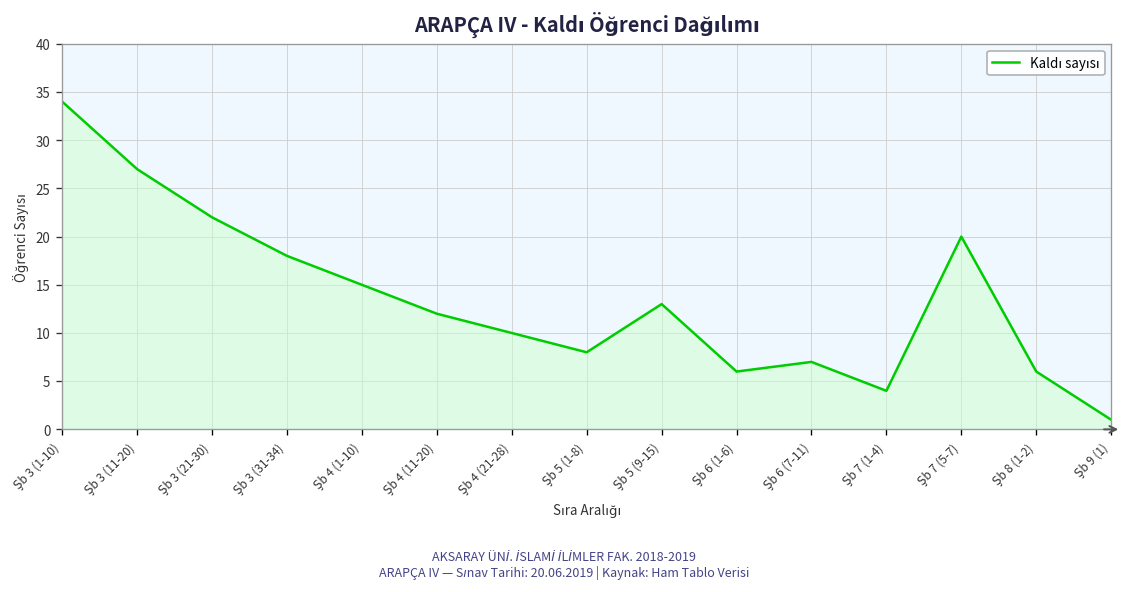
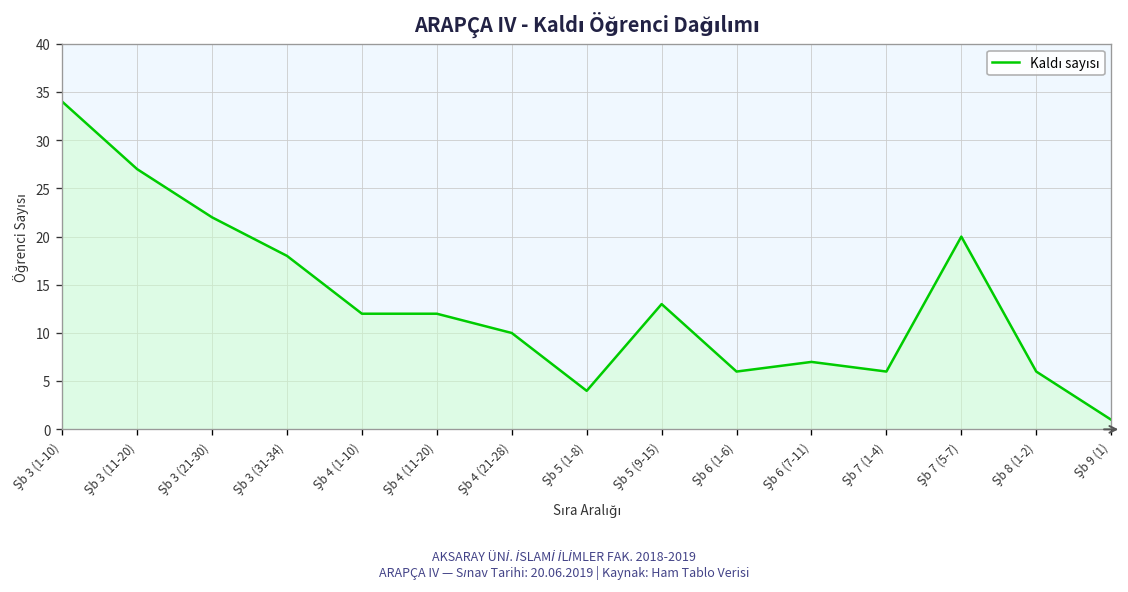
  {
    "Şb 3 (1-10)": 34,
    "Şb 3 (11-20)": 27,
    "Şb 3 (21-30)": 22,
    "Şb 3 (31-34)": 18,
-   "Şb 4 (1-10)": 15,
+   "Şb 4 (1-10)": 12,
    "Şb 4 (11-20)": 12,
    "Şb 4 (21-28)": 10,
-   "Şb 5 (1-8)": 8,
+   "Şb 5 (1-8)": 4,
    "Şb 5 (9-15)": 13,
    "Şb 6 (1-6)": 6,
    "Şb 6 (7-11)": 7,
-   "Şb 7 (1-4)": 4,
+   "Şb 7 (1-4)": 6,
    "Şb 7 (5-7)": 20,
    "Şb 8 (1-2)": 6,
    "Şb 9 (1)": 1
  }
